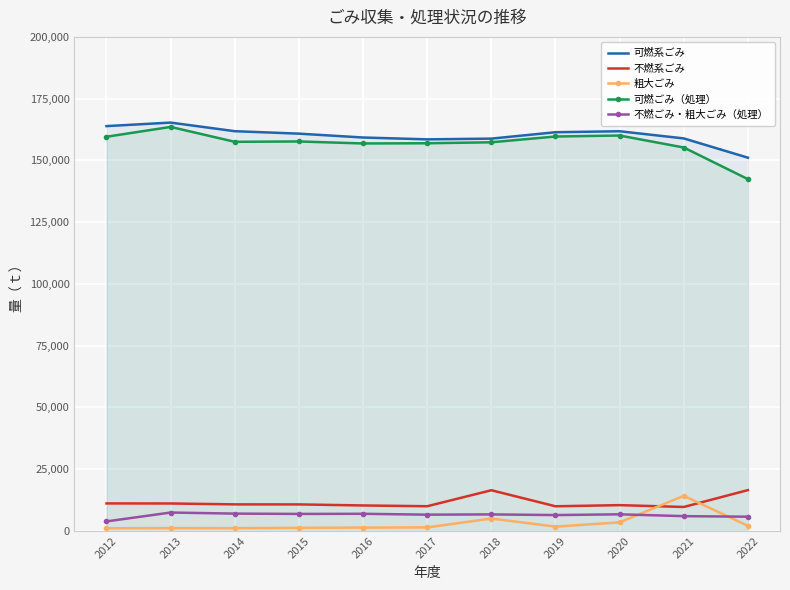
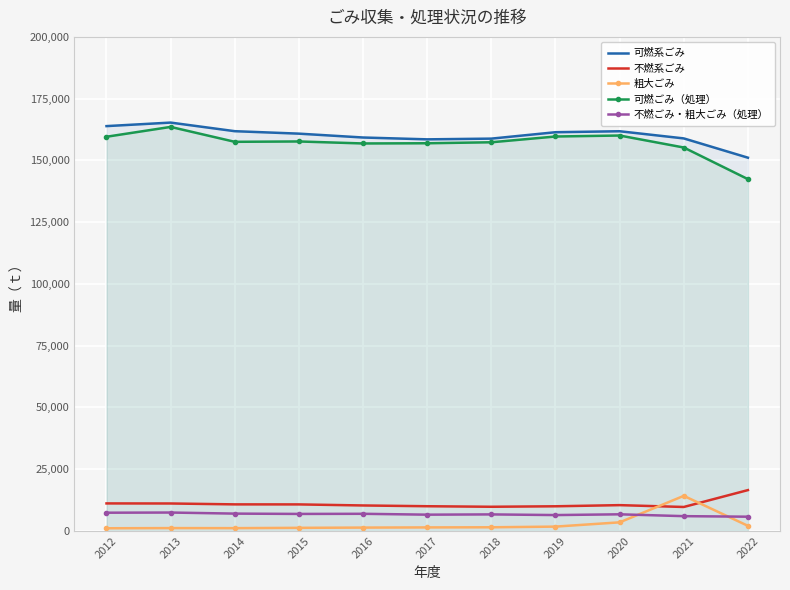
  {
    "可燃系ごみ": {
      "2012": "164,000",
      "2013": "165,000",
      "2014": "162,000",
      "2015": "161,000",
      "2016": "159,000",
      "2017": "159,000",
      "2018": "159,000",
      "2019": "161,000",
      "2020": "162,000",
      "2021": "159,000",
      "2022": "151,000"
    },
    "不燃系ごみ": {
      "2012": "11,000",
      "2013": "11,000",
      "2014": "11,000",
      "2015": "11,000",
      "2016": "10,000",
      "2017": "10,000",
-     "2018": "16,000",
+     "2018": "10,000",
      "2019": "10,000",
      "2020": "10,000",
      "2021": "10,000",
      "2022": "17,000"
    },
    "粗大ごみ": {
      "2012": "1,000",
      "2013": "1,000",
      "2014": "1,000",
      "2015": "1,000",
      "2016": "1,000",
      "2017": "1,000",
-     "2018": "5,000",
+     "2018": "1,000",
      "2019": "2,000",
      "2020": "3,000",
      "2021": "14,000",
      "2022": "2,000"
    },
    "可燃ごみ（処理）": {
      "2012": "160,000",
      "2013": "164,000",
      "2014": "158,000",
      "2015": "158,000",
      "2016": "157,000",
      "2017": "157,000",
      "2018": "157,000",
      "2019": "160,000",
      "2020": "160,000",
      "2021": "155,000",
      "2022": "142,000"
    },
    "不燃ごみ・粗大ごみ（処理）": {
-     "2012": "4,000",
+     "2012": "7,000",
      "2013": "7,000",
      "2014": "7,000",
      "2015": "7,000",
      "2016": "7,000",
      "2017": "7,000",
      "2018": "7,000",
      "2019": "6,000",
      "2020": "7,000",
      "2021": "6,000",
      "2022": "6,000"
    }
  }
